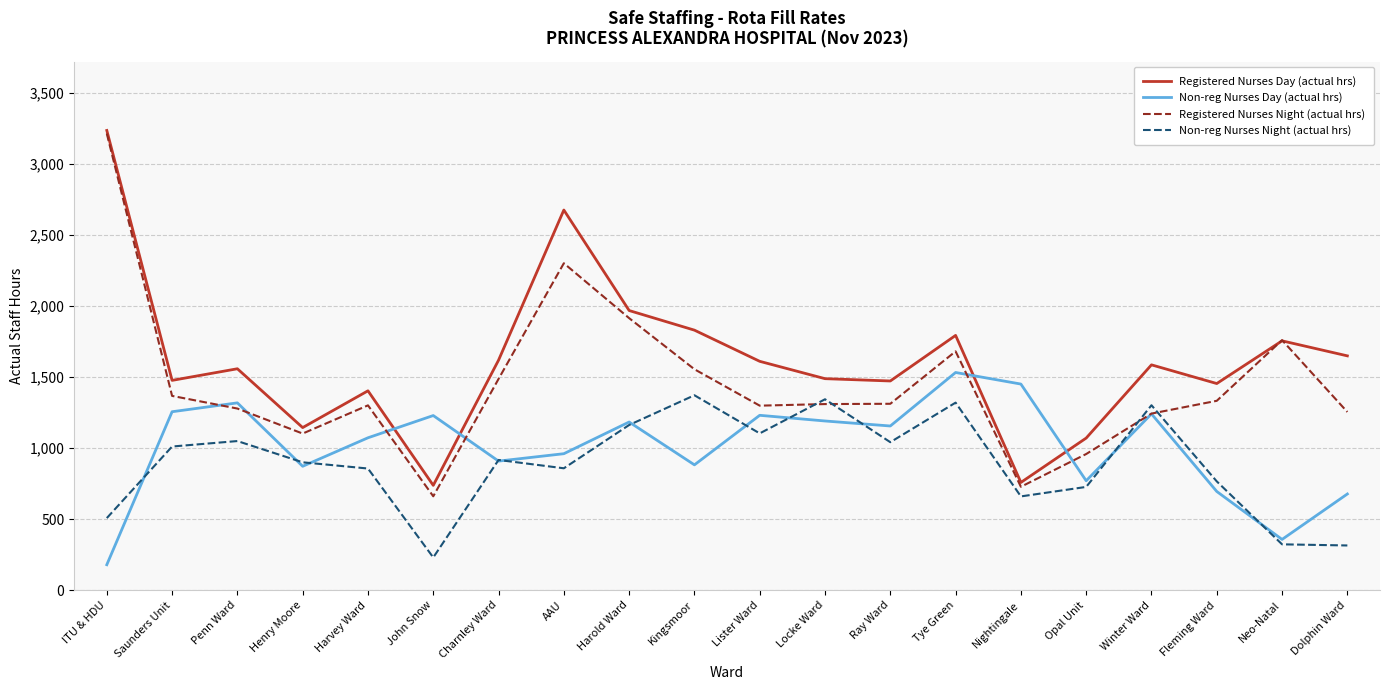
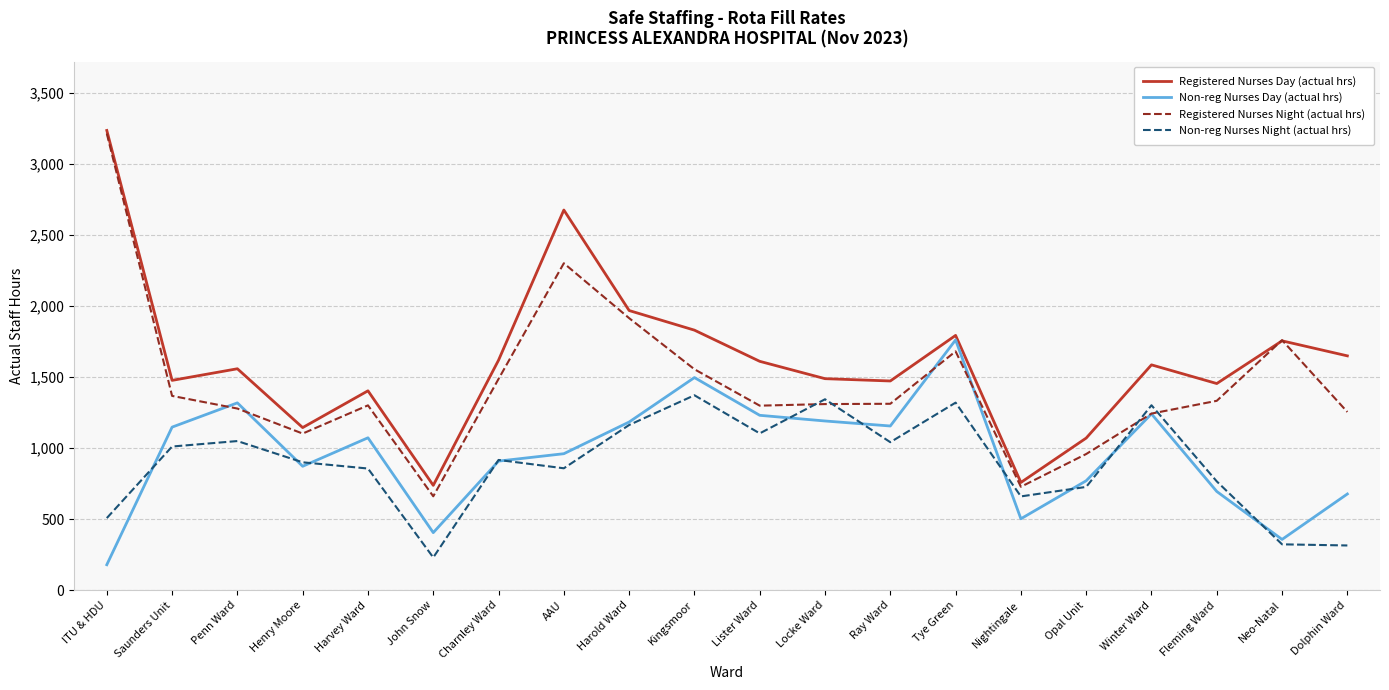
  {
    "Non-reg Nurses Day (actual hrs)": {
      "ITU & HDU": "180",
-     "Saunders Unit": "1,260",
+     "Saunders Unit": "1,150",
      "Penn Ward": "1,320",
      "Henry Moore": "870",
      "Harvey Ward": "1,070",
-     "John Snow": "1,230",
+     "John Snow": "400",
      "AAU": "960",
      "Harold Ward": "1,180",
-     "Kingsmoor": "880",
+     "Kingsmoor": "1,500",
      "Lister Ward": "1,230",
      "Locke Ward": "1,190",
      "Ray Ward": "1,150",
-     "Tye Green": "1,530",
-     "Nightingale": "1,450",
+     "Tye Green": "1,760",
+     "Nightingale": "500",
      "Opal Unit": "770",
      "Fleming Ward": "690",
      "Neo-Natal": "360",
      "Dolphin Ward": "680"
    },
    "Non-reg Nurses Night (actual hrs)": {
      "ITU & HDU": "510",
      "Saunders Unit": "1,010",
      "Penn Ward": "1,050",
      "Henry Moore": "900",
      "Harvey Ward": "860",
      "John Snow": "230",
      "AAU": "860",
      "Harold Ward": "1,160",
      "Kingsmoor": "1,370",
      "Lister Ward": "1,100",
      "Locke Ward": "1,340",
      "Ray Ward": "1,040",
      "Tye Green": "1,320",
      "Nightingale": "660",
      "Opal Unit": "730",
      "Winter Ward": "1,300",
      "Fleming Ward": "760",
      "Neo-Natal": "320",
      "Dolphin Ward": "310"
    }
  }
